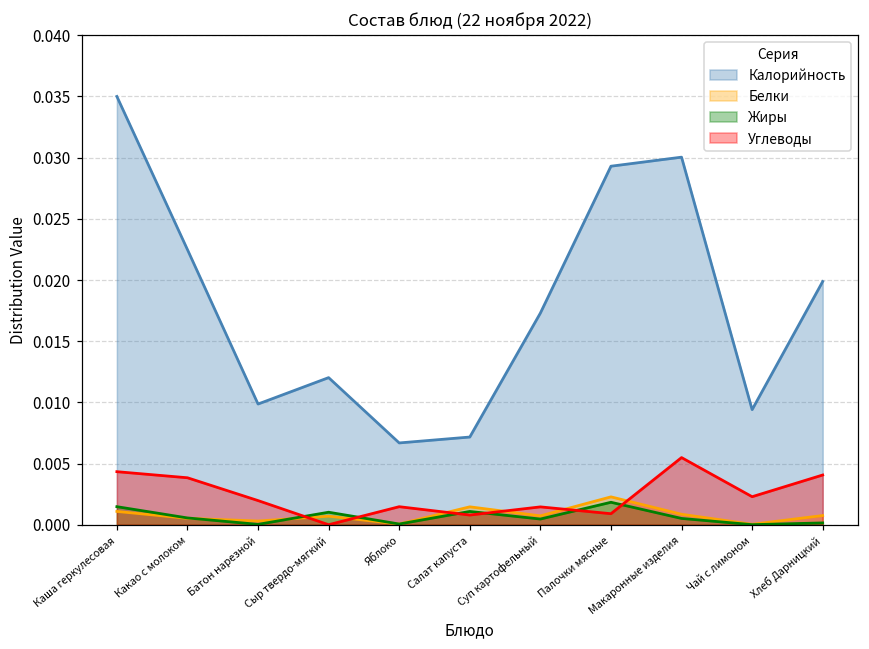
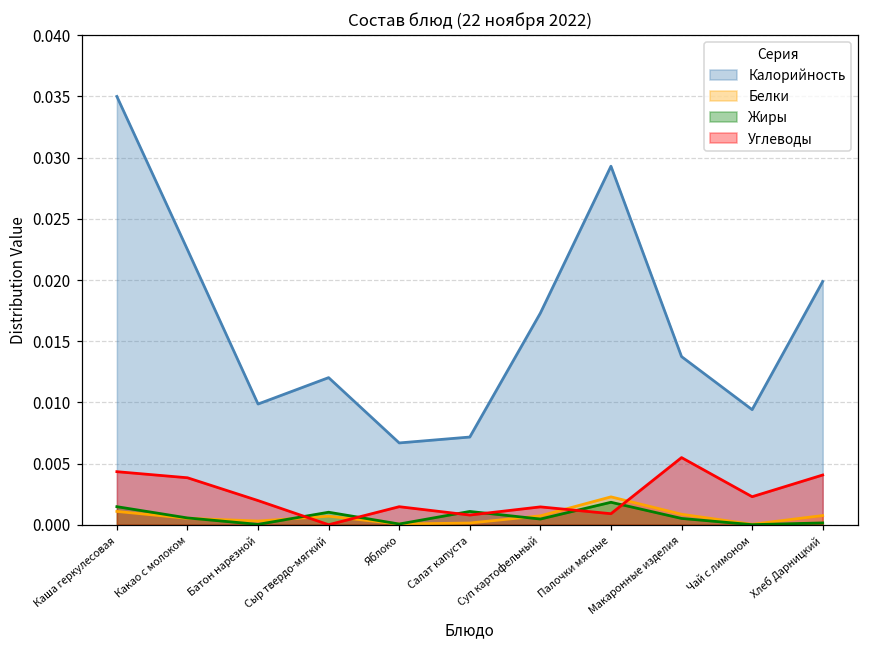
  {
    "Калорийность": {
      "Каша геркулесовая": 0.0350,
      "Какао с молоком": 0.0225,
      "Батон нарезной": 0.0099,
      "Сыр твердо-мягкий": 0.0120,
      "Яблоко": 0.0067,
      "Салат капуста": 0.0072,
      "Суп картофельный": 0.0173,
      "Палочки мясные": 0.0293,
-     "Макаронные изделия": 0.0300,
+     "Макаронные изделия": 0.0137,
      "Чай с лимоном": 0.0094,
      "Хлеб Дарницкий": 0.0199
    },
    "Белки": {
      "Каша геркулесовая": 0.0011,
      "Батон нарезной": 0.0003,
      "Сыр твердо-мягкий": 0.0007,
-     "Салат капуста": 0.0015,
+     "Салат капуста": 0.0001,
      "Суп картофельный": 0.0007,
      "Палочки мясные": 0.0023,
      "Макаронные изделия": 0.0009,
      "Хлеб Дарницкий": 0.0008
    },
    "Жиры": {
      "Каша геркулесовая": 0.0015,
      "Батон нарезной": 0.0000,
      "Сыр твердо-мягкий": 0.0010,
      "Салат капуста": 0.0011,
      "Суп картофельный": 0.0005,
      "Палочки мясные": 0.0018,
      "Макаронные изделия": 0.0005,
      "Хлеб Дарницкий": 0.0002
    },
    "Углеводы": {
      "Каша геркулесовая": 0.0043,
      "Какао с молоком": 0.0038,
      "Батон нарезной": 0.0020,
      "Сыр твердо-мягкий": 0.0000,
      "Яблоко": 0.0015,
      "Салат капуста": 0.0008,
      "Суп картофельный": 0.0015,
      "Палочки мясные": 0.0009,
      "Макаронные изделия": 0.0055,
      "Чай с лимоном": 0.0023,
      "Хлеб Дарницкий": 0.0041
    }
  }
